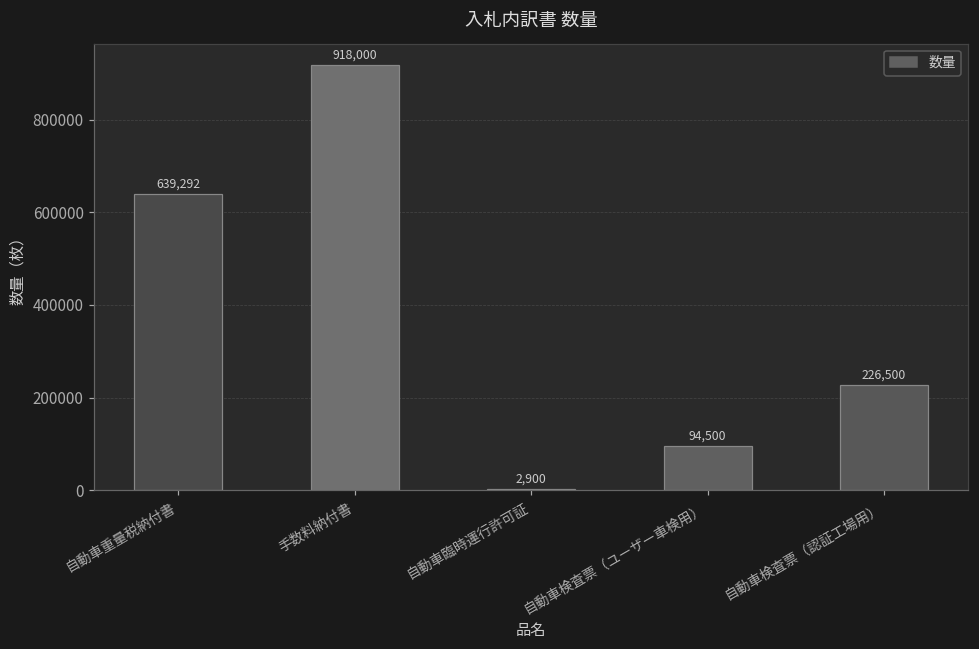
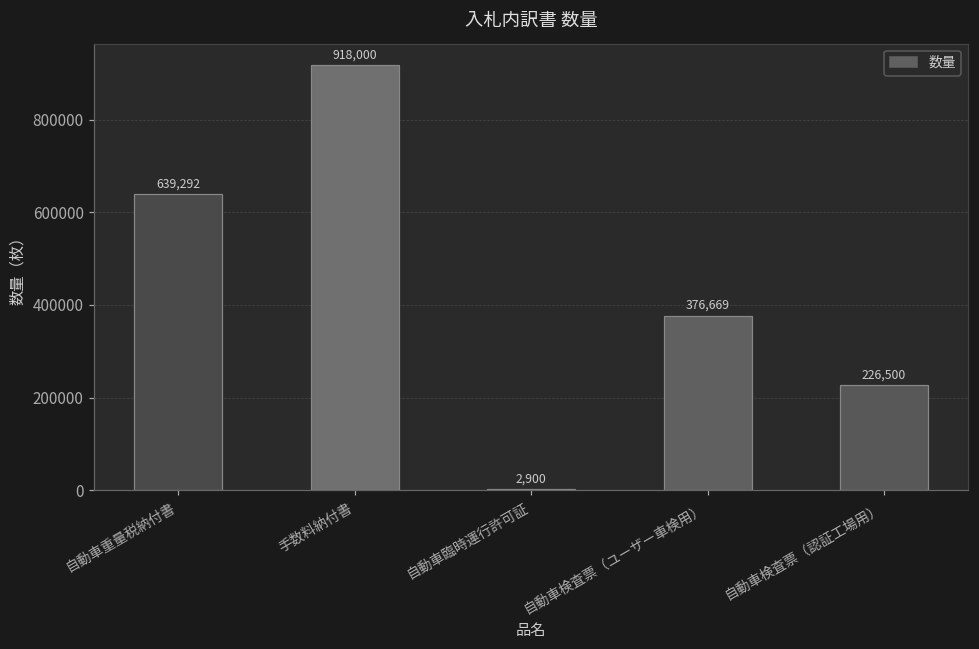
  {
    "自動車重量税納付書": "639,292",
    "手数料納付書": "918,000",
    "自動車臨時運行許可証": "2,900",
-   "自動車検査票（ユーザー車検用）": "94,500",
+   "自動車検査票（ユーザー車検用）": "376,669",
    "自動車検査票（認証工場用）": "226,500"
  }
